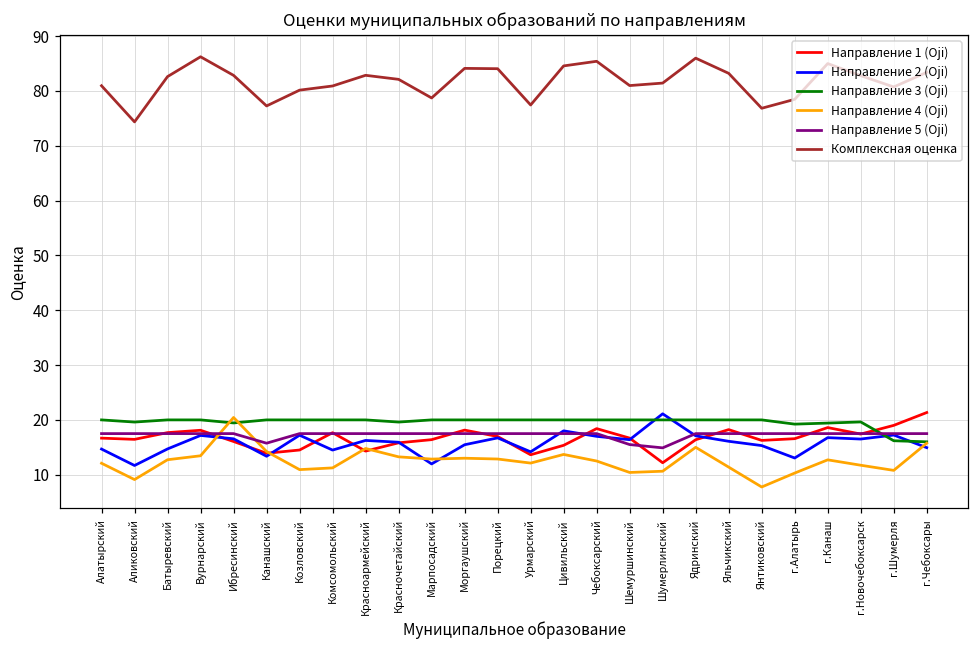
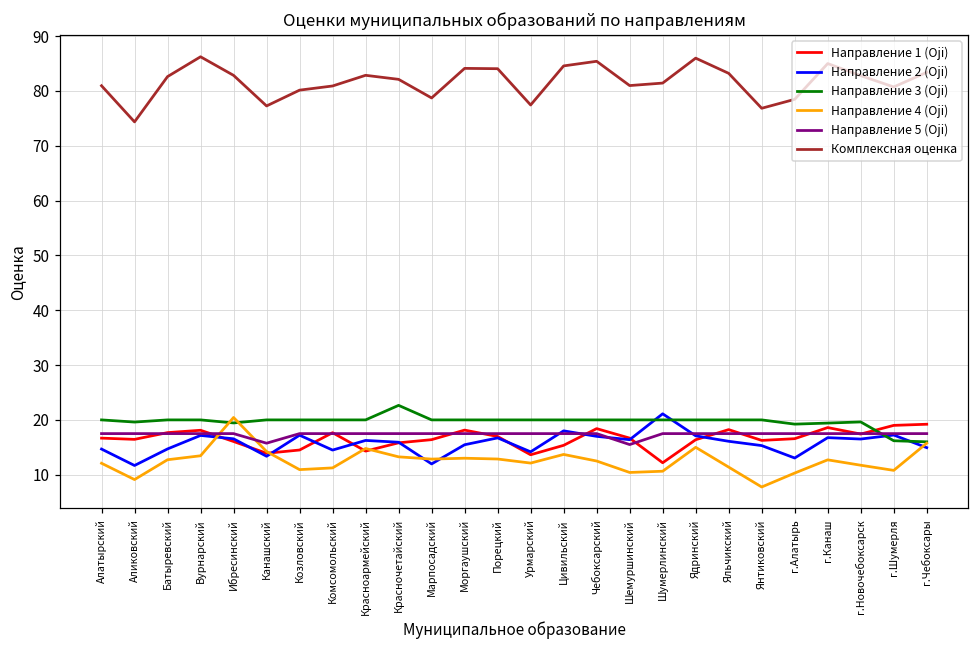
  {
    "Направление 1 (Oji)": {
      "Алатырский": 17,
      "Аликовский": 16,
      "Вурнарский": 18,
      "Козловский": 15,
      "Марпосадский": 16,
      "Моргаушский": 18,
      "Урмарский": 14,
      "Цивильский": 15,
      "Чебоксарский": 18,
      "Шумерлинский": 12,
      "Ядринский": 16,
      "Яльчикский": 18,
      "Янтиковский": 16,
      "г.Алатырь": 17,
      "г.Канаш": 19,
      "г.Шумерля": 19,
-     "г.Чебоксары": 21
+     "г.Чебоксары": 19
    },
    "Направление 2 (Oji)": {
      "Алатырский": 15,
      "Аликовский": 12,
      "Батыревский": 15,
      "Канашский": 13,
      "Комсомольский": 14,
      "Красноармейский": 16,
      "Марпосадский": 12,
      "Моргаушский": 15,
      "Урмарский": 14,
      "Шумерлинский": 21,
      "Яльчикский": 16,
      "Янтиковский": 15,
      "г.Алатырь": 13,
      "г.Канаш": 17,
      "г.Новочебоксарск": 17,
      "г.Чебоксары": 15
    },
    "Направление 3 (Oji)": {
      "Алатырский": 20,
      "Аликовский": 20,
      "Батыревский": 20,
      "Вурнарский": 20,
      "Ибресинский": 19,
      "Канашский": 20,
      "Козловский": 20,
      "Комсомольский": 20,
      "Красноармейский": 20,
-     "Красночетайский": 20,
+     "Красночетайский": 23,
      "Марпосадский": 20,
      "Моргаушский": 20,
      "Порецкий": 20,
      "Урмарский": 20,
      "Цивильский": 20,
      "Чебоксарский": 20,
      "Шемуршинский": 20,
      "Шумерлинский": 20,
      "Ядринский": 20,
      "Яльчикский": 20,
      "Янтиковский": 20,
      "г.Алатырь": 19,
      "г.Канаш": 19,
      "г.Новочебоксарск": 20,
      "г.Шумерля": 16
    },
    "Направление 4 (Oji)": {
      "Алатырский": 12,
      "Аликовский": 9,
      "Батыревский": 13,
      "Вурнарский": 13,
      "Ибресинский": 20,
      "Козловский": 11,
      "Комсомольский": 11,
      "Красночетайский": 13,
      "Марпосадский": 13,
      "Моргаушский": 13,
      "Порецкий": 13,
      "Урмарский": 12,
      "Цивильский": 14,
      "Чебоксарский": 12,
      "Шемуршинский": 10,
      "Шумерлинский": 11,
      "Ядринский": 15,
      "Яльчикский": 11,
      "Янтиковский": 8,
      "г.Алатырь": 10,
      "г.Канаш": 13,
      "г.Новочебоксарск": 12,
      "г.Шумерля": 11
    },
    "Направление 5 (Oji)": {
      "Алатырский": 18,
      "Аликовский": 18,
      "Ибресинский": 18,
      "Канашский": 16,
      "Красноармейский": 18,
      "Красночетайский": 18,
      "Марпосадский": 18,
      "Моргаушский": 18,
      "Порецкий": 18,
      "Урмарский": 18,
      "Шемуршинский": 16,
-     "Шумерлинский": 15,
+     "Шумерлинский": 18,
      "Яльчикский": 18,
      "Янтиковский": 18,
      "г.Алатырь": 18,
      "г.Канаш": 18,
      "г.Чебоксары": 18
    },
    "Комплексная оценка": {
      "Алатырский": 81,
      "Аликовский": 74,
      "Батыревский": 83,
      "Вурнарский": 86,
      "Ибресинский": 83,
      "Канашский": 77,
      "Козловский": 80,
      "Комсомольский": 81,
      "Красноармейский": 83,
      "Красночетайский": 82,
      "Марпосадский": 79,
      "Моргаушский": 84,
      "Порецкий": 84,
      "Урмарский": 77,
      "Цивильский": 85,
      "Чебоксарский": 85,
      "Шемуршинский": 81,
      "Шумерлинский": 81,
      "Ядринский": 86,
      "Яльчикский": 83,
      "Янтиковский": 77
    }
  }
